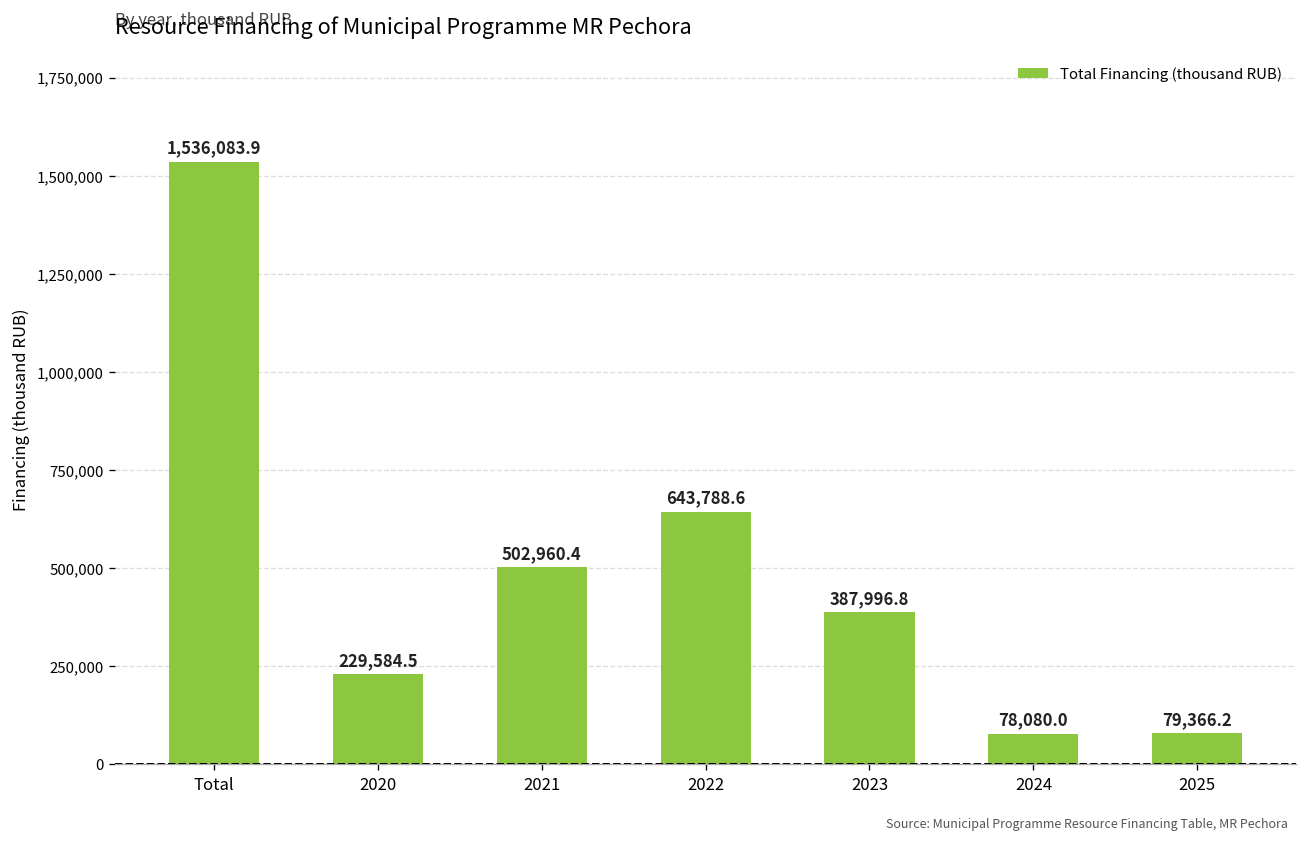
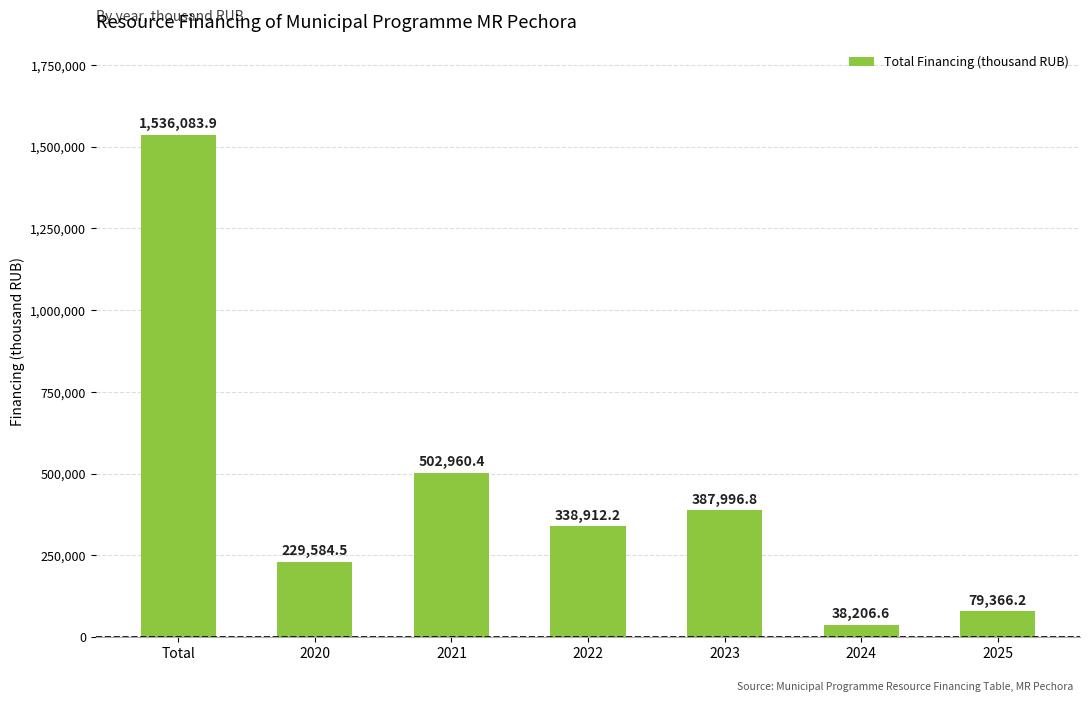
  {
    "Total": "1,536,083.9",
    "2020": "229,584.5",
    "2021": "502,960.4",
-   "2022": "643,788.6",
+   "2022": "338,912.2",
    "2023": "387,996.8",
-   "2024": "78,080.0",
+   "2024": "38,206.6",
    "2025": "79,366.2"
  }
